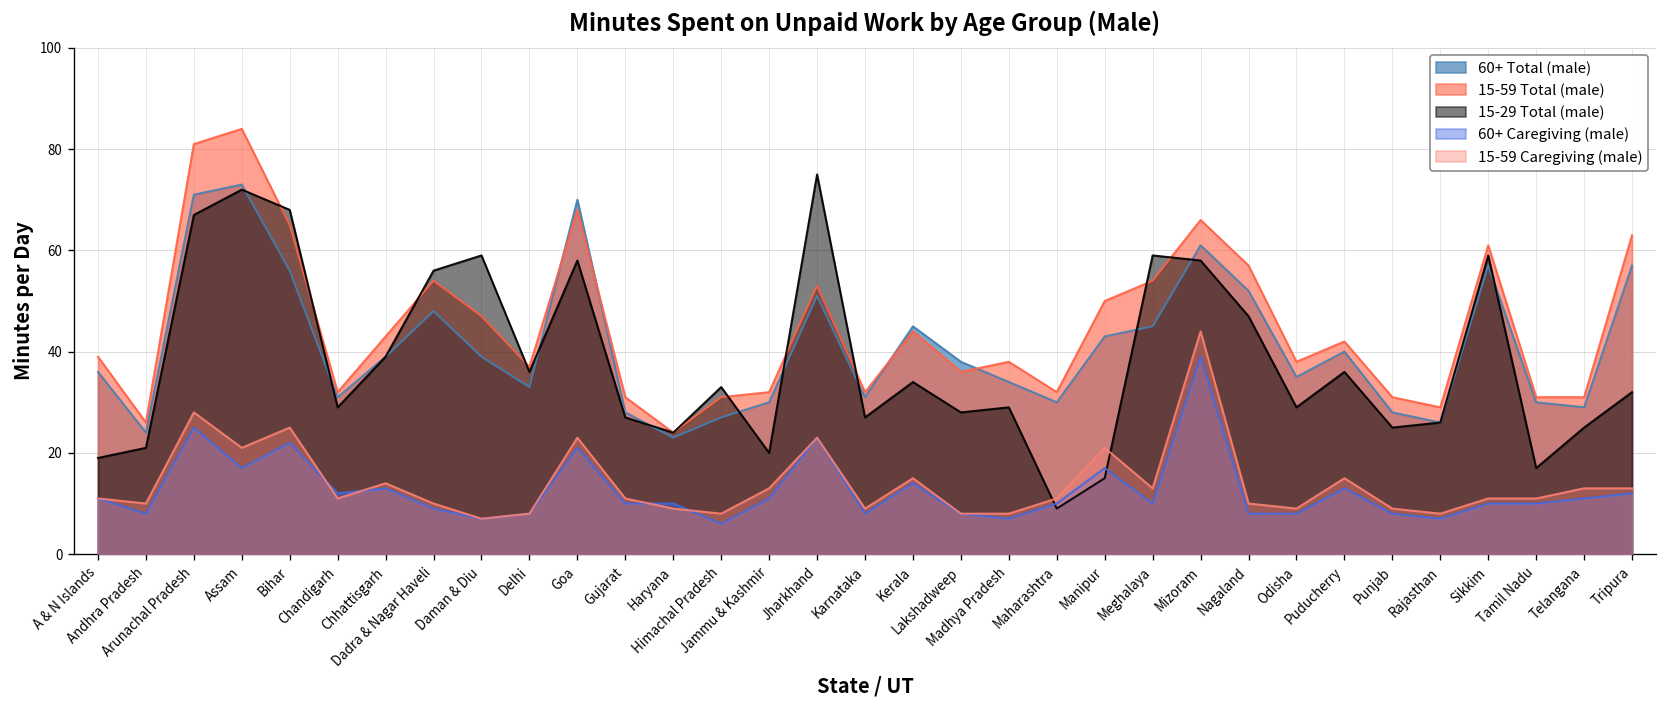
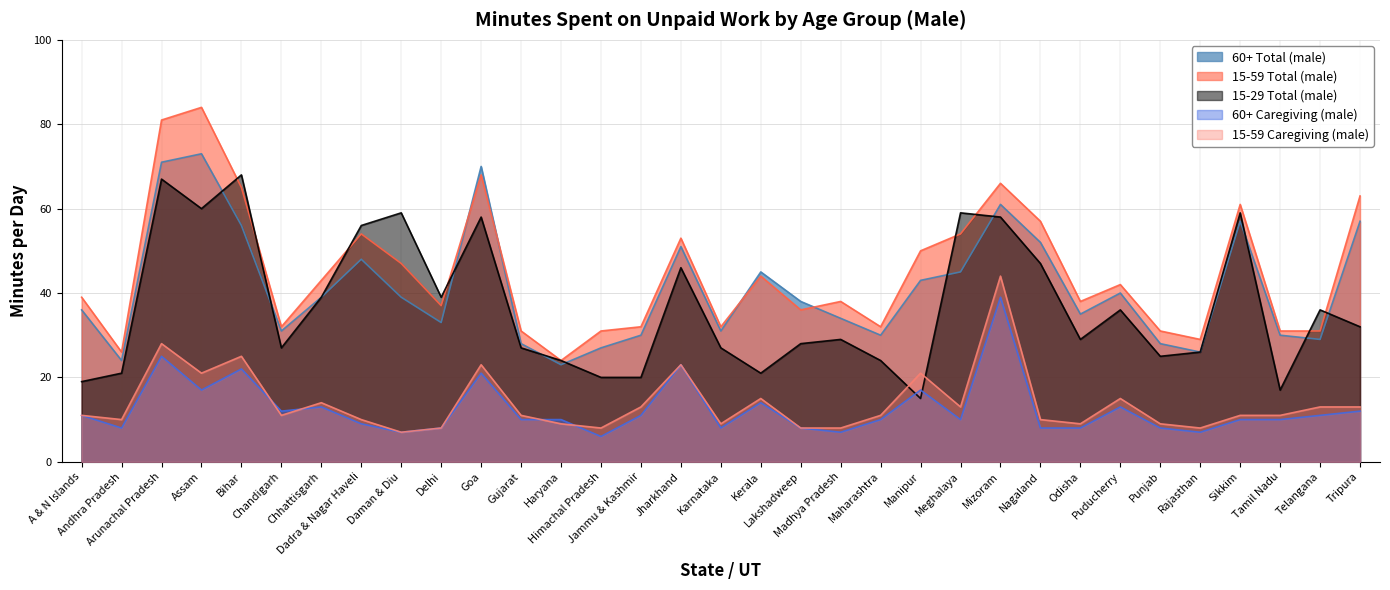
  {
    "15-29 Total (male)": {
      "A & N Islands": 19,
      "Andhra Pradesh": 21,
      "Arunachal Pradesh": 67,
-     "Assam": 72,
+     "Assam": 60,
      "Bihar": 68,
-     "Chandigarh": 29,
+     "Chandigarh": 27,
      "Dadra & Nagar Haveli": 56,
      "Daman & Diu": 59,
-     "Delhi": 36,
+     "Delhi": 39,
      "Goa": 58,
      "Gujarat": 27,
-     "Himachal Pradesh": 33,
+     "Himachal Pradesh": 20,
      "Jammu & Kashmir": 20,
-     "Jharkhand": 75,
+     "Jharkhand": 46,
      "Karnataka": 27,
-     "Kerala": 34,
+     "Kerala": 21,
      "Lakshadweep": 28,
      "Madhya Pradesh": 29,
-     "Maharashtra": 9,
+     "Maharashtra": 24,
      "Manipur": 15,
      "Meghalaya": 59,
      "Mizoram": 58,
      "Nagaland": 47,
      "Odisha": 29,
      "Puducherry": 36,
      "Punjab": 25,
      "Sikkim": 59,
      "Tamil Nadu": 17,
-     "Telangana": 25,
+     "Telangana": 36,
      "Tripura": 32
    }
  }
